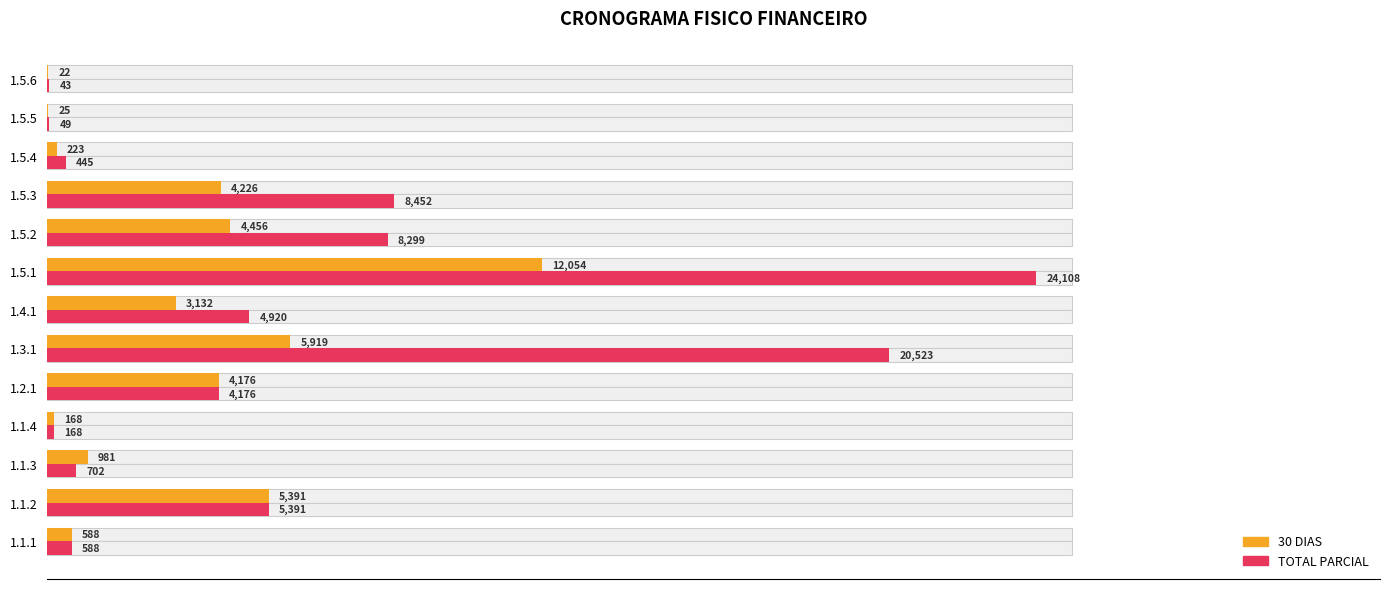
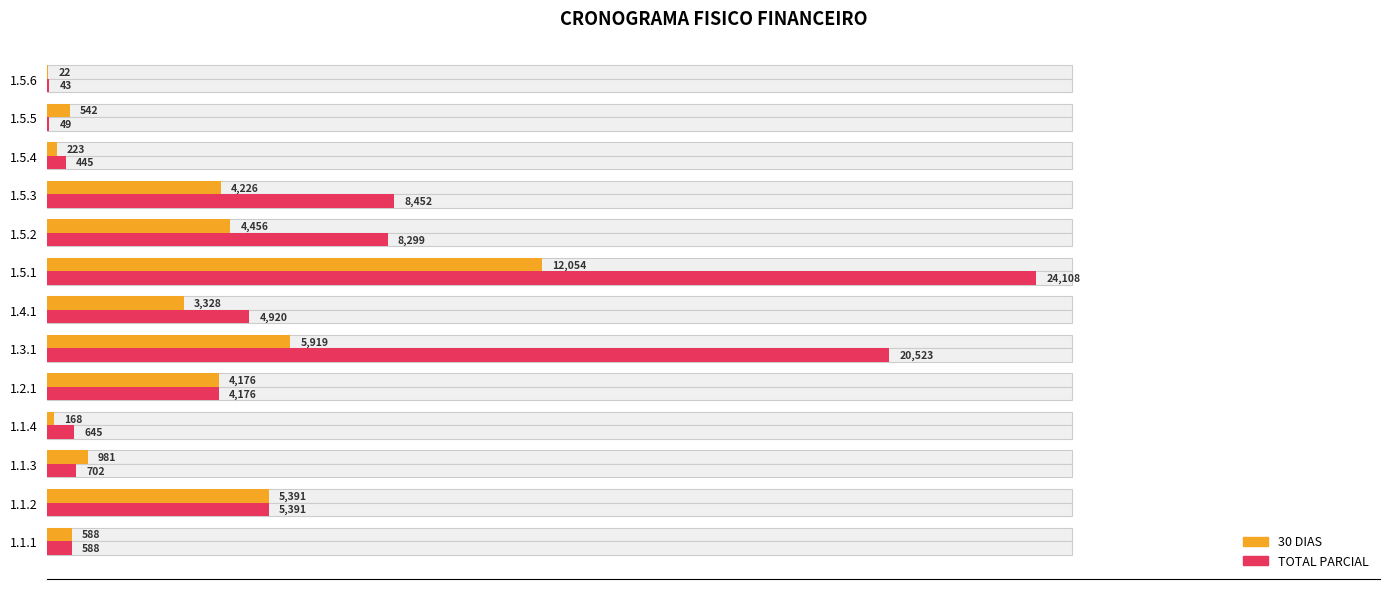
  {
    "30 DIAS": {
      "1.5.6": "22",
-     "1.5.5": "25",
-     "1.4.1": "3,132"
+     "1.5.5": "542",
+     "1.4.1": "3,328"
    },
    "TOTAL PARCIAL": {
      "1.5.6": "43",
-     "1.1.4": "168"
+     "1.1.4": "645"
    }
  }
